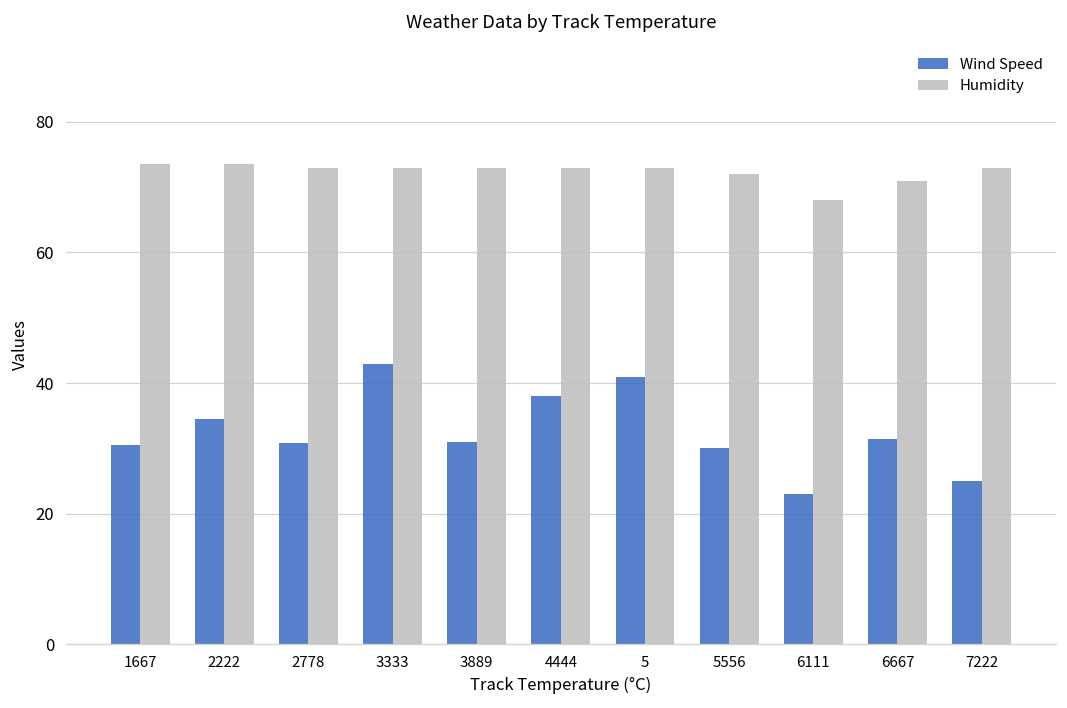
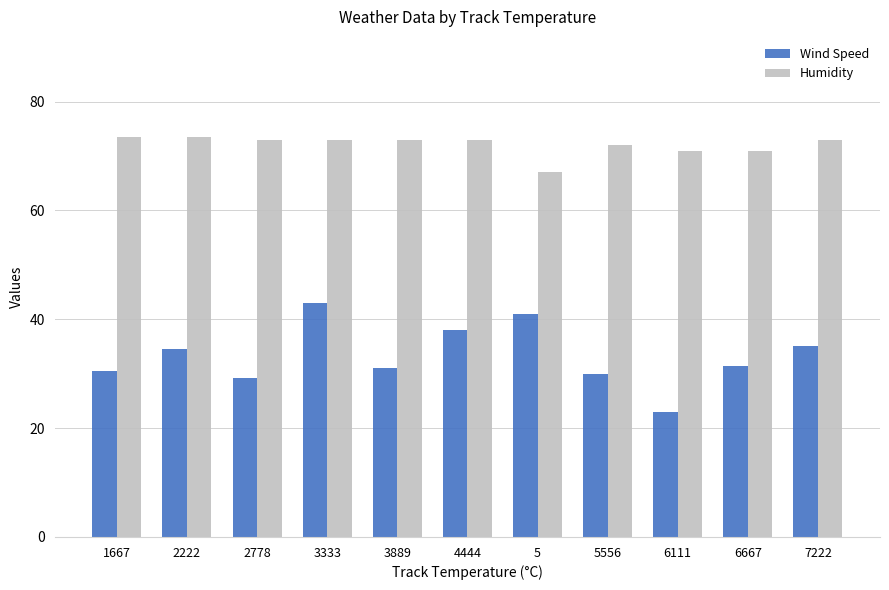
  {
    "Wind Speed": {
      "1667": 31,
      "2222": 35,
-     "2778": 31,
+     "2778": 29,
      "3333": 43,
      "3889": 31,
      "4444": 38,
      "5": 41,
      "5556": 30,
      "6111": 23,
      "6667": 32,
-     "7222": 25
+     "7222": 35
    },
    "Humidity": {
      "1667": 74,
      "2222": 74,
      "2778": 73,
      "3333": 73,
      "3889": 73,
      "4444": 73,
-     "5": 73,
+     "5": 67,
      "5556": 72,
-     "6111": 68,
+     "6111": 71,
      "6667": 71,
      "7222": 73
    }
  }
